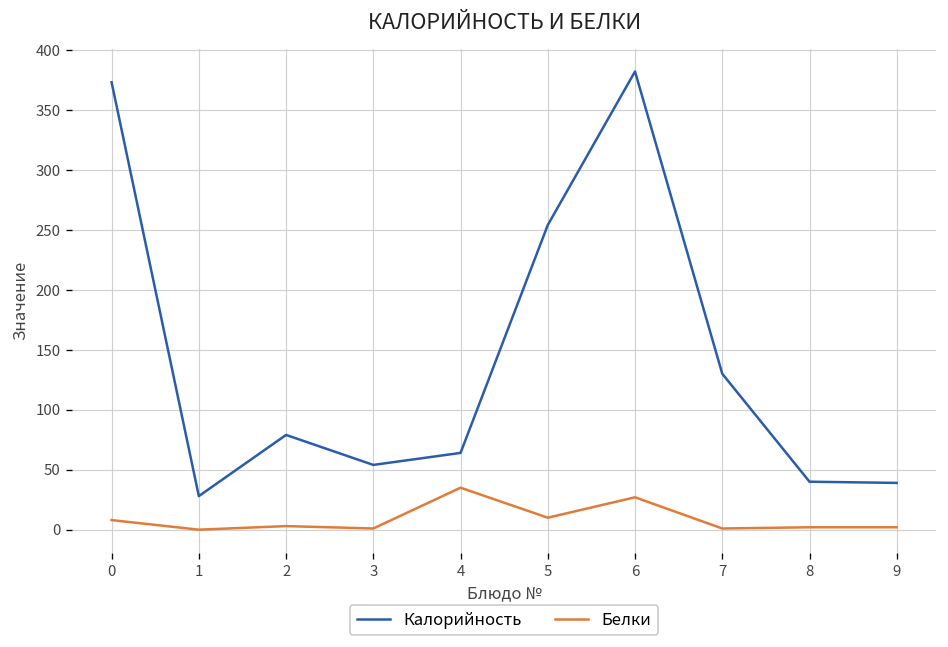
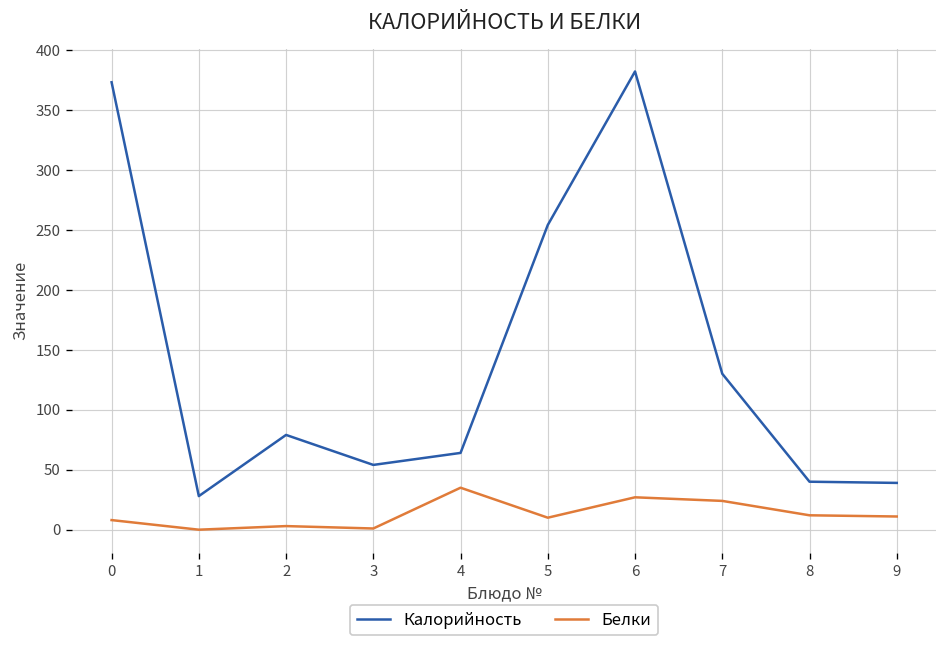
  {
    "Калорийность": {
      "0": 370,
      "1": 30,
      "2": 80,
      "3": 50,
      "4": 60,
      "5": 250,
      "6": 380,
      "7": 130,
      "8": 40,
      "9": 40
    },
    "Белки": {
      "0": 10,
      "1": 0,
      "2": 0,
      "3": 0,
      "4": 40,
      "5": 10,
      "6": 30,
-     "7": 0,
-     "8": 0,
-     "9": 0
+     "7": 20,
+     "8": 10,
+     "9": 10
    }
  }
